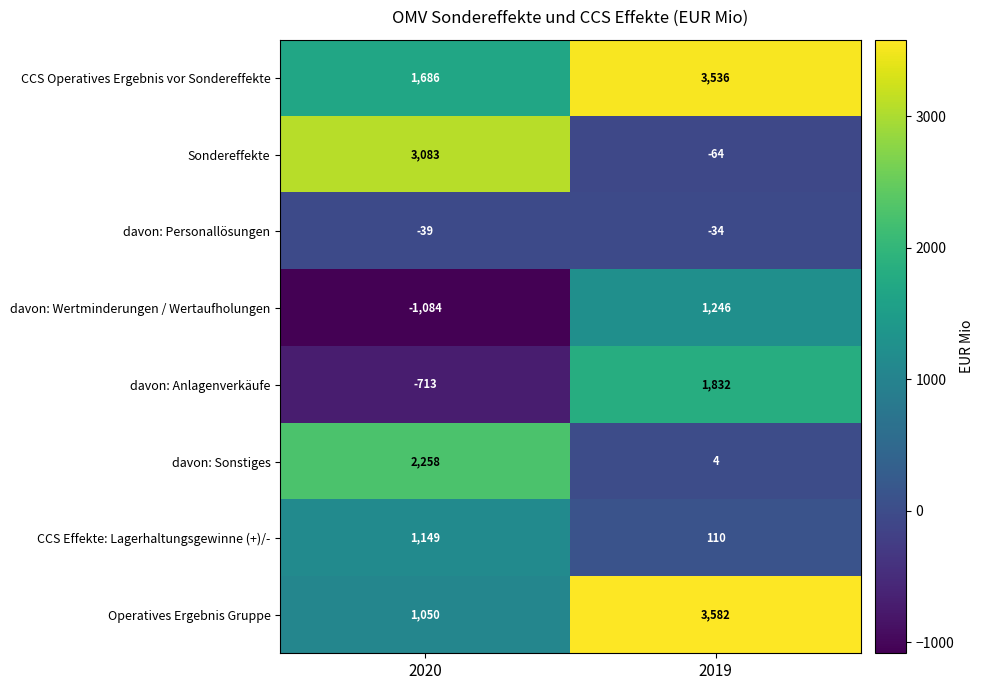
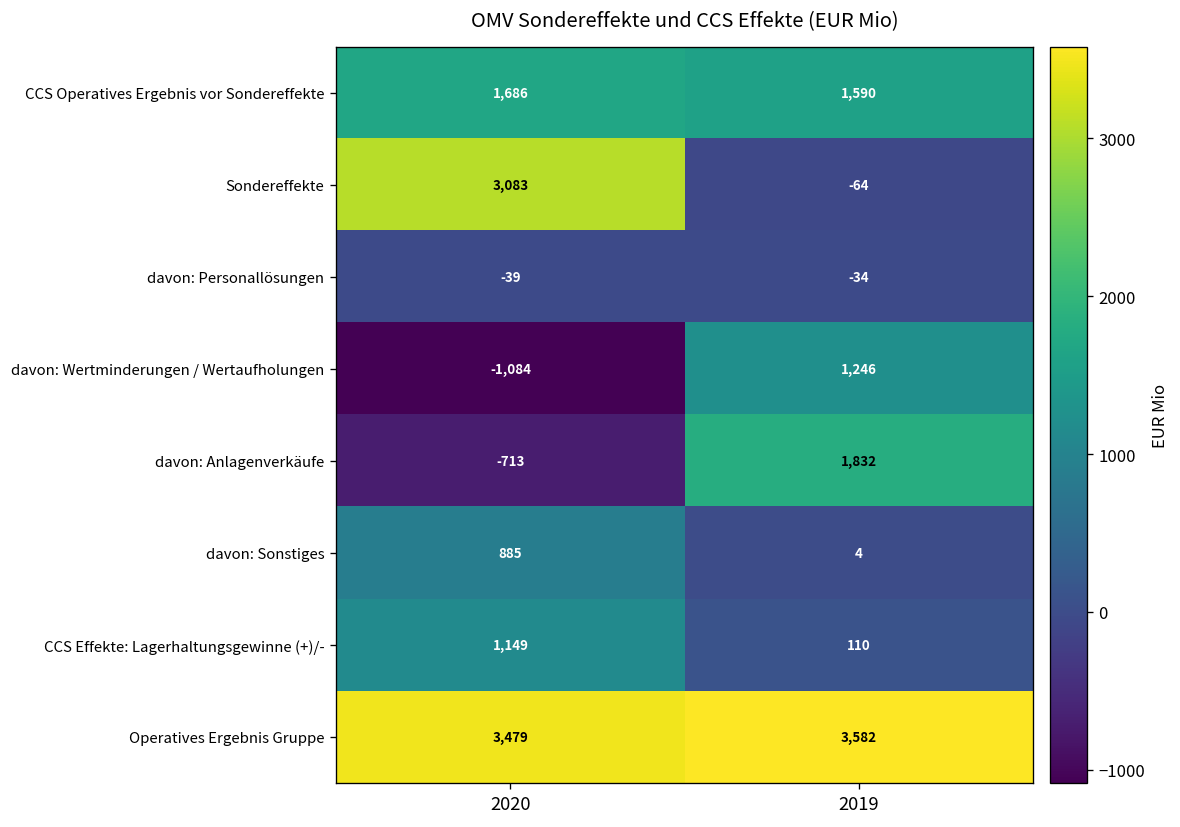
  {
    "CCS Operatives Ergebnis vor Sondereffekte": {
      "2020": "1,686",
-     "2019": "3,536"
+     "2019": "1,590"
    },
    "Sondereffekte": {
      "2020": "3,083",
      "2019": "-64"
    },
    "davon: Personallösungen": {
      "2020": "-39",
      "2019": "-34"
    },
    "davon: Wertminderungen / Wertaufholungen": {
      "2020": "-1,084",
      "2019": "1,246"
    },
    "davon: Anlagenverkäufe": {
      "2020": "-713",
      "2019": "1,832"
    },
    "davon: Sonstiges": {
-     "2020": "2,258",
+     "2020": "885",
      "2019": "4"
    },
    "CCS Effekte: Lagerhaltungsgewinne (+)/-": {
      "2020": "1,149",
      "2019": "110"
    },
    "Operatives Ergebnis Gruppe": {
-     "2020": "1,050",
+     "2020": "3,479",
      "2019": "3,582"
    }
  }
